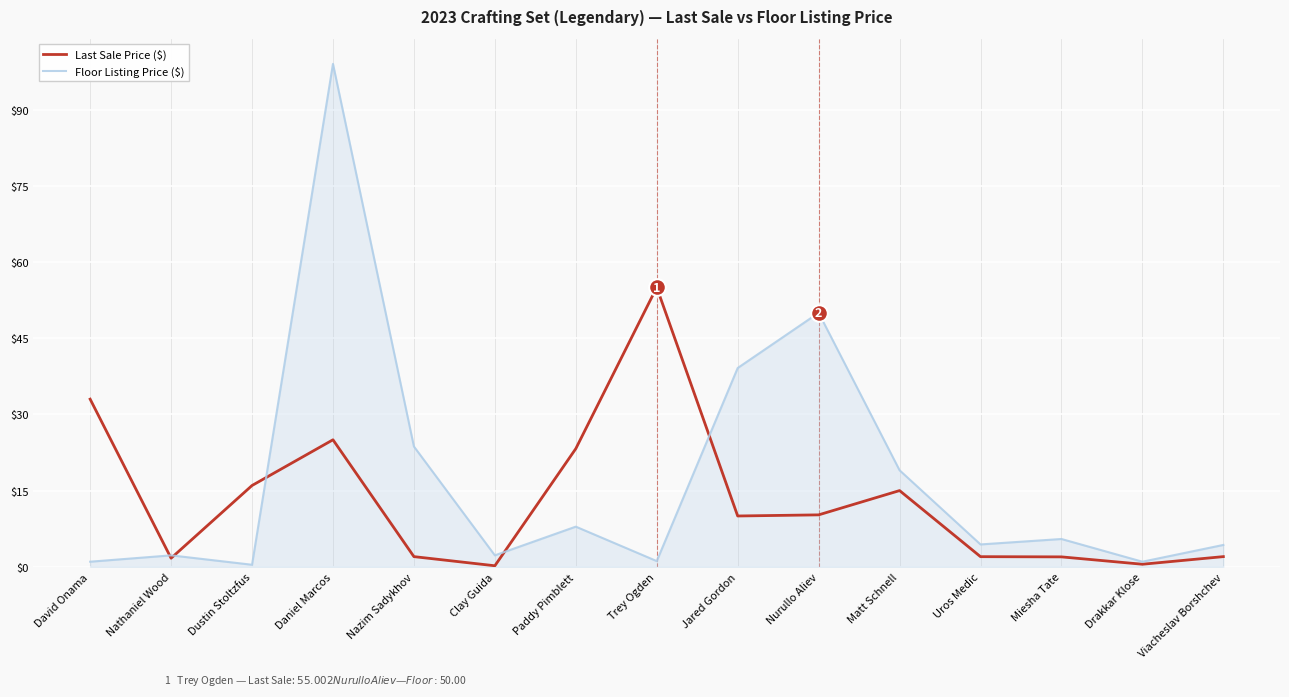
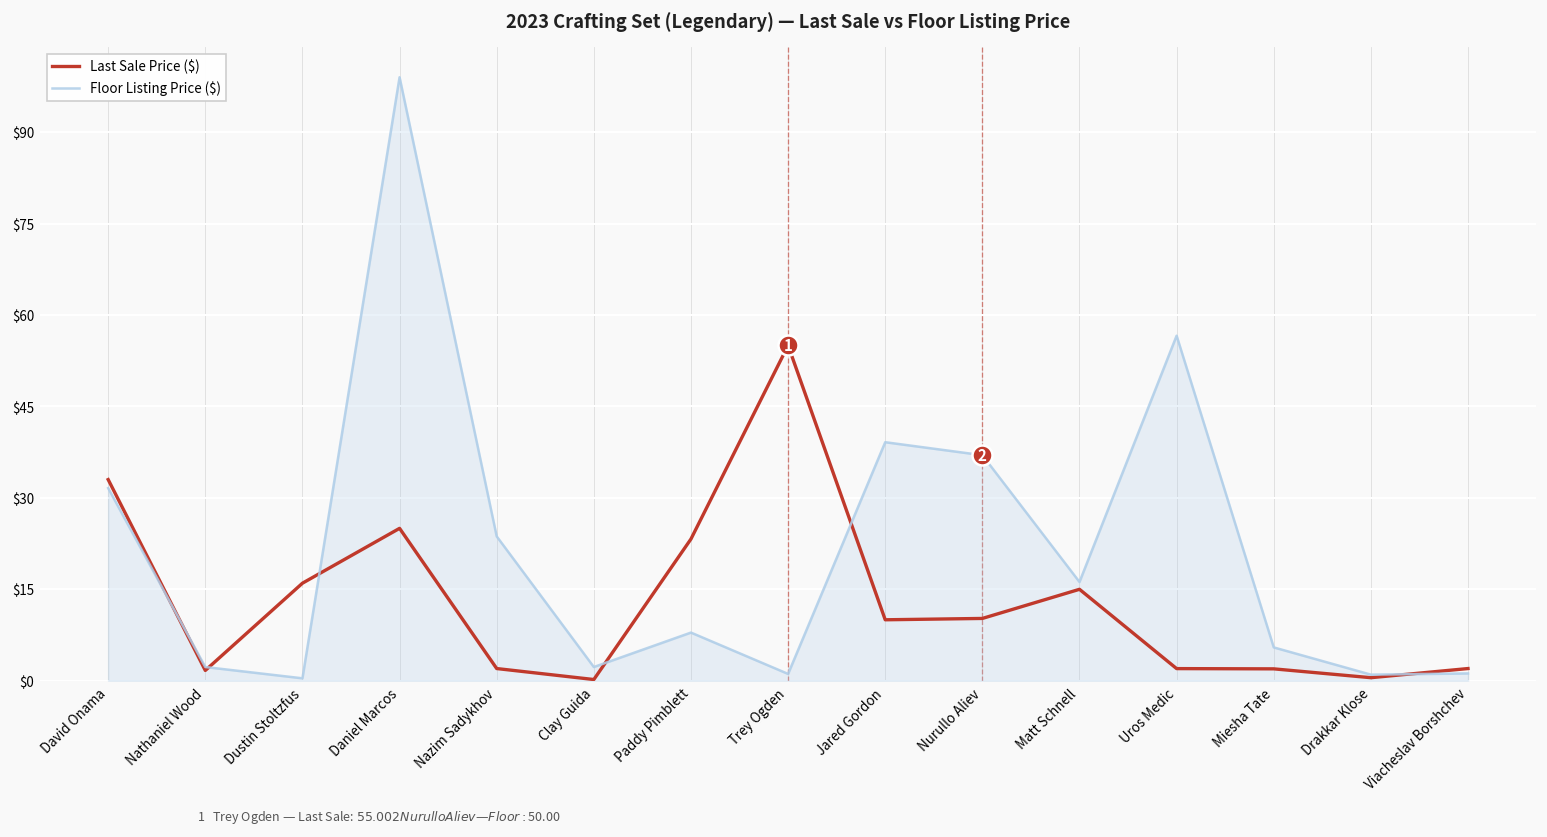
  {
    "Floor Listing Price ($)": {
-     "David Onama": "$1",
+     "David Onama": "$32",
      "Nathaniel Wood": "$2",
      "Dustin Stoltzfus": "$0",
      "Daniel Marcos": "$99",
      "Nazim Sadykhov": "$24",
      "Clay Guida": "$2",
      "Paddy Pimblett": "$8",
      "Trey Ogden": "$1",
      "Jared Gordon": "$39",
-     "Nurullo Aliev": "$50",
-     "Matt Schnell": "$19",
-     "Uros Medic": "$4",
+     "Nurullo Aliev": "$37",
+     "Matt Schnell": "$16",
+     "Uros Medic": "$57",
      "Miesha Tate": "$5",
-     "Viacheslav Borshchev": "$4"
+     "Viacheslav Borshchev": "$1"
    }
  }
